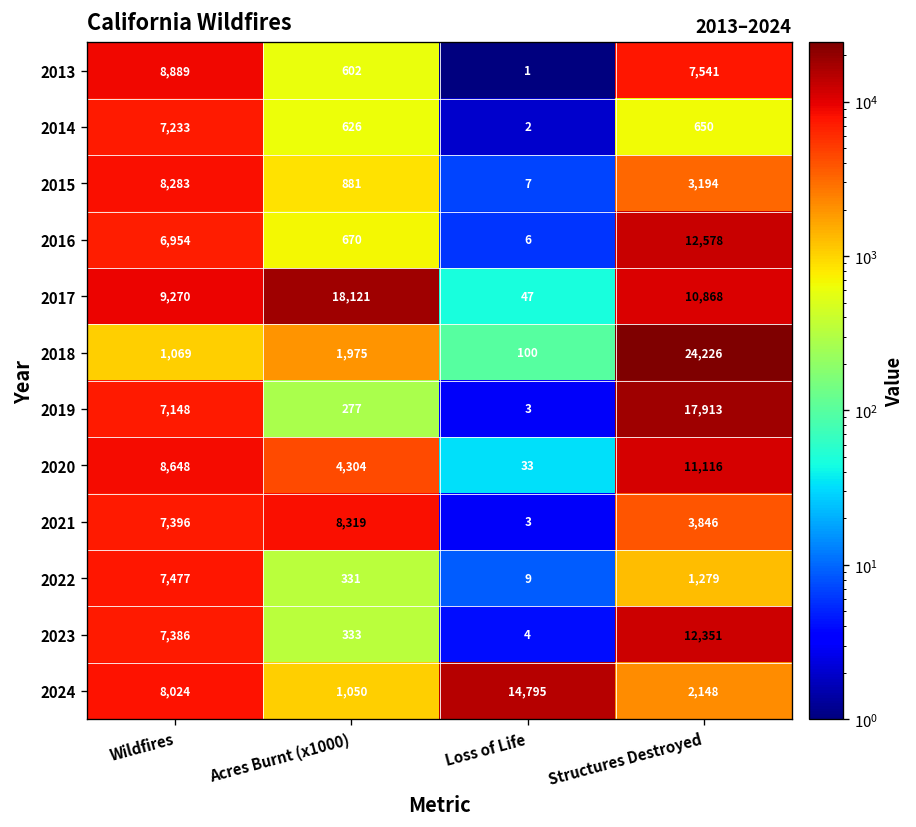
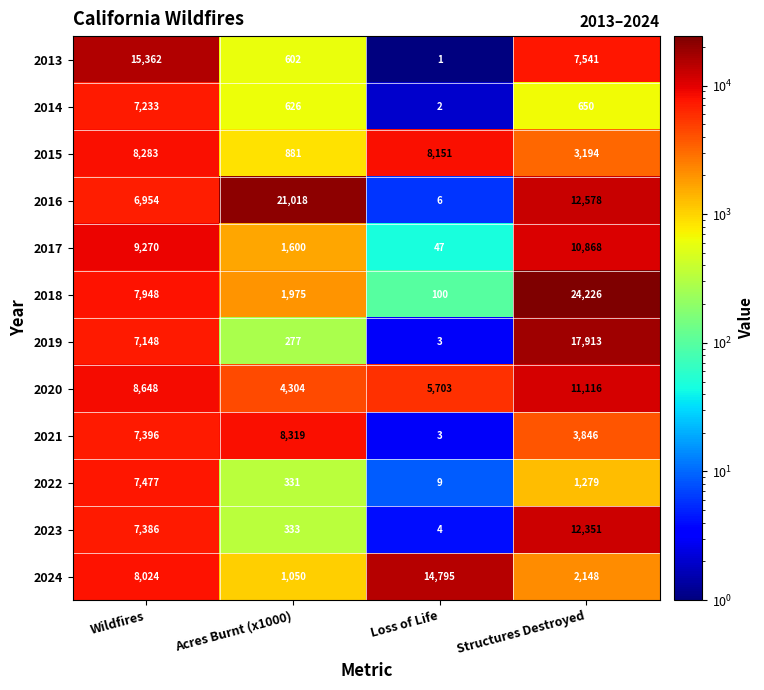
  {
    "2013": {
-     "Wildfires": "8,889",
+     "Wildfires": "15,362",
      "Acres Burnt (x1000)": "602",
      "Loss of Life": "1",
      "Structures Destroyed": "7,541"
    },
    "2014": {
      "Wildfires": "7,233",
      "Acres Burnt (x1000)": "626",
      "Loss of Life": "2",
      "Structures Destroyed": "650"
    },
    "2015": {
      "Wildfires": "8,283",
      "Acres Burnt (x1000)": "881",
-     "Loss of Life": "7",
+     "Loss of Life": "8,151",
      "Structures Destroyed": "3,194"
    },
    "2016": {
      "Wildfires": "6,954",
-     "Acres Burnt (x1000)": "670",
+     "Acres Burnt (x1000)": "21,018",
      "Loss of Life": "6",
      "Structures Destroyed": "12,578"
    },
    "2017": {
      "Wildfires": "9,270",
-     "Acres Burnt (x1000)": "18,121",
+     "Acres Burnt (x1000)": "1,600",
      "Loss of Life": "47",
      "Structures Destroyed": "10,868"
    },
    "2018": {
-     "Wildfires": "1,069",
+     "Wildfires": "7,948",
      "Acres Burnt (x1000)": "1,975",
      "Loss of Life": "100",
      "Structures Destroyed": "24,226"
    },
    "2019": {
      "Wildfires": "7,148",
      "Acres Burnt (x1000)": "277",
      "Loss of Life": "3",
      "Structures Destroyed": "17,913"
    },
    "2020": {
      "Wildfires": "8,648",
      "Acres Burnt (x1000)": "4,304",
-     "Loss of Life": "33",
+     "Loss of Life": "5,703",
      "Structures Destroyed": "11,116"
    },
    "2021": {
      "Wildfires": "7,396",
      "Acres Burnt (x1000)": "8,319",
      "Loss of Life": "3",
      "Structures Destroyed": "3,846"
    },
    "2022": {
      "Wildfires": "7,477",
      "Acres Burnt (x1000)": "331",
      "Loss of Life": "9",
      "Structures Destroyed": "1,279"
    },
    "2023": {
      "Wildfires": "7,386",
      "Acres Burnt (x1000)": "333",
      "Loss of Life": "4",
      "Structures Destroyed": "12,351"
    },
    "2024": {
      "Wildfires": "8,024",
      "Acres Burnt (x1000)": "1,050",
      "Loss of Life": "14,795",
      "Structures Destroyed": "2,148"
    }
  }
